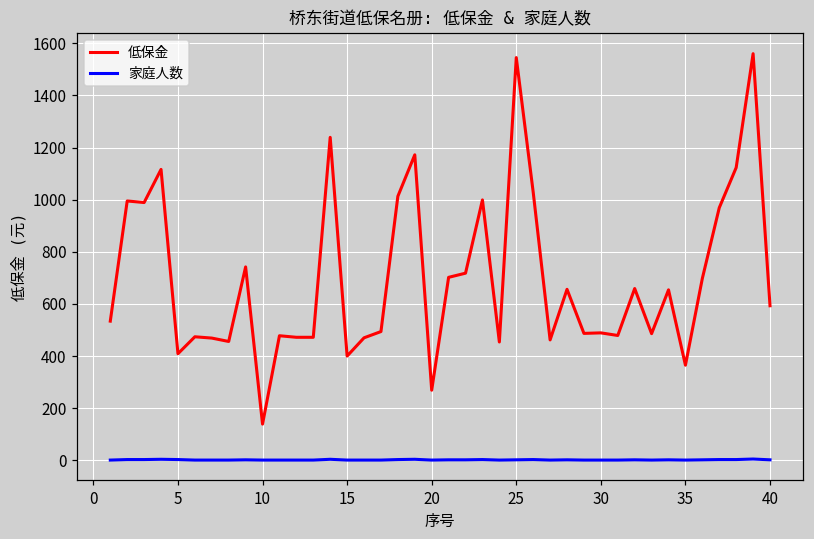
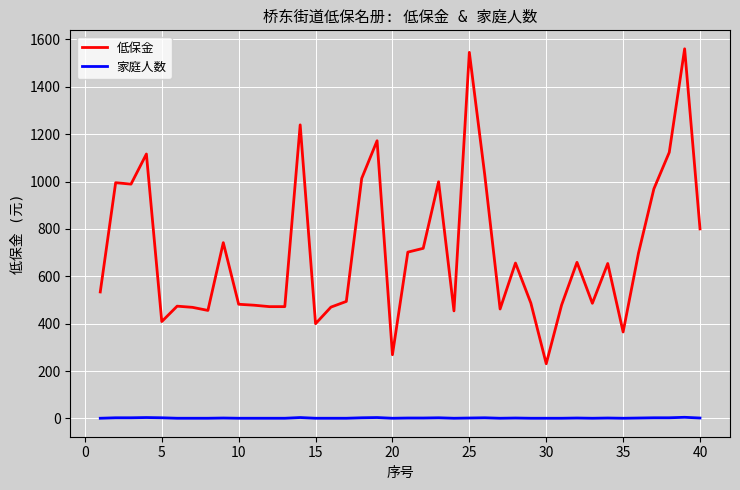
  {
    "低保金": {
      "5": 410,
-     "10": 140,
+     "10": 480,
      "15": 400,
      "20": 270,
      "25": 1550,
-     "30": 490,
+     "30": 230,
      "35": 370,
-     "40": 590
+     "40": 800
    },
    "家庭人数": {
      "5": 0,
      "10": 0,
      "15": 0,
      "20": 0,
      "25": 0,
      "30": 0,
      "35": 0,
      "40": 0
    }
  }
